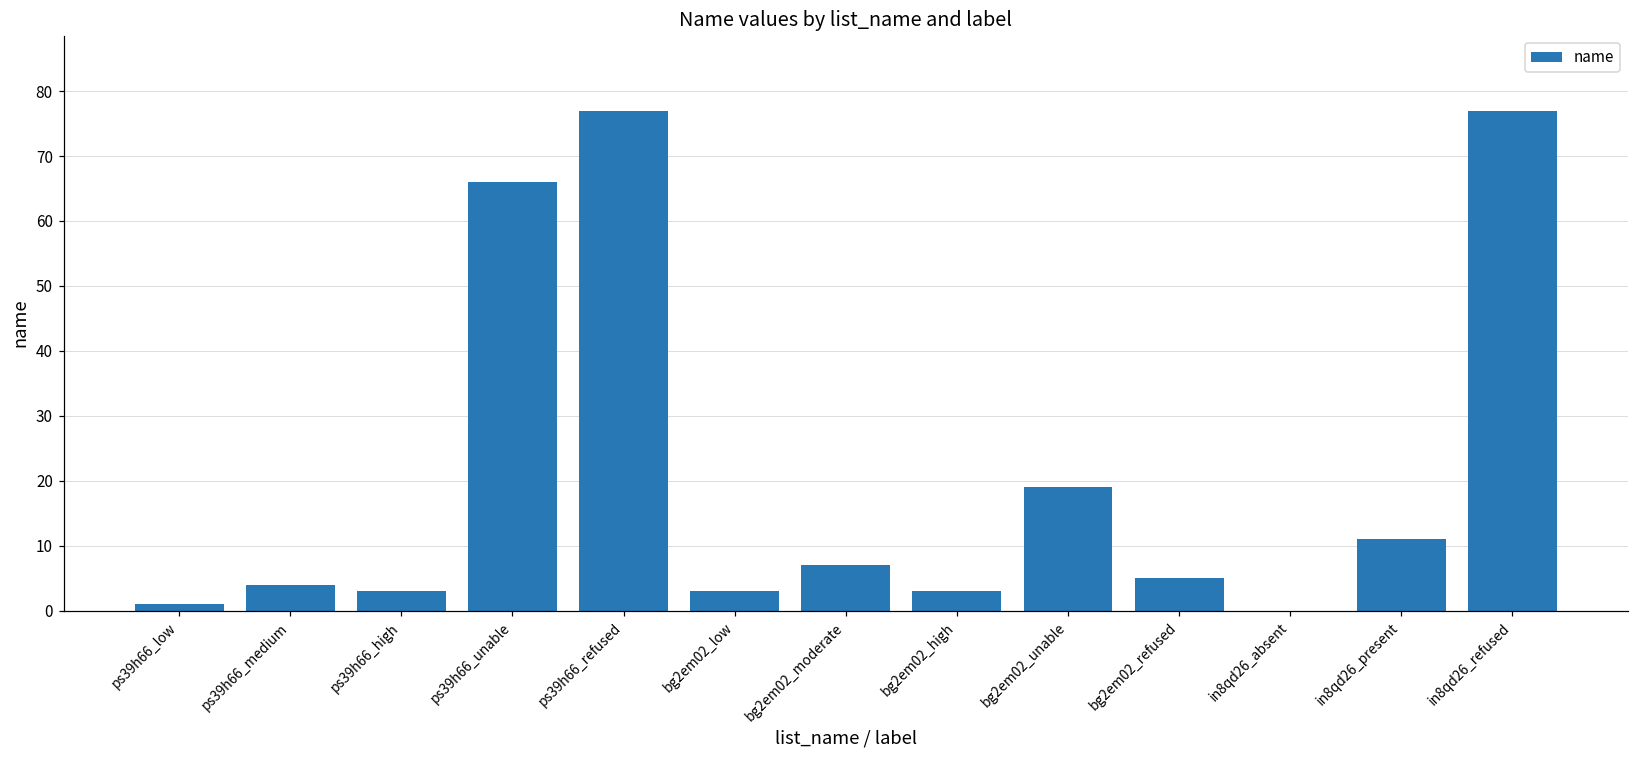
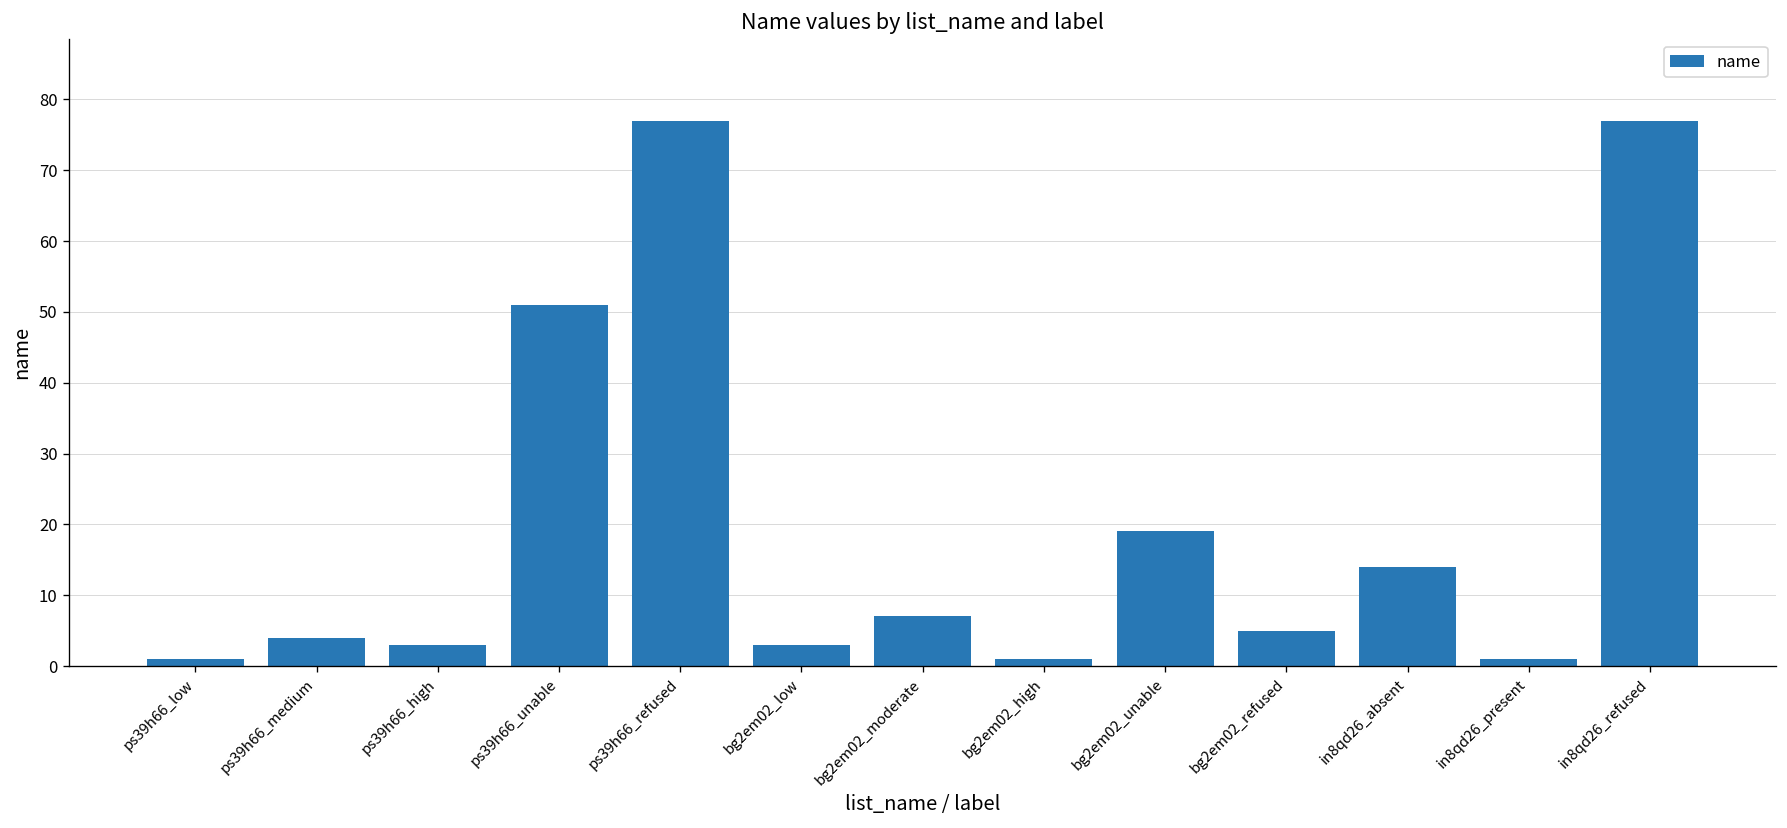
  {
    "ps39h66_low": 1,
    "ps39h66_medium": 4,
    "ps39h66_high": 3,
-   "ps39h66_unable": 66,
+   "ps39h66_unable": 51,
    "ps39h66_refused": 77,
    "bg2em02_low": 3,
    "bg2em02_moderate": 7,
-   "bg2em02_high": 3,
+   "bg2em02_high": 1,
    "bg2em02_unable": 19,
    "bg2em02_refused": 5,
-   "in8qd26_absent": 0,
-   "in8qd26_present": 11,
+   "in8qd26_absent": 14,
+   "in8qd26_present": 1,
    "in8qd26_refused": 77
  }
